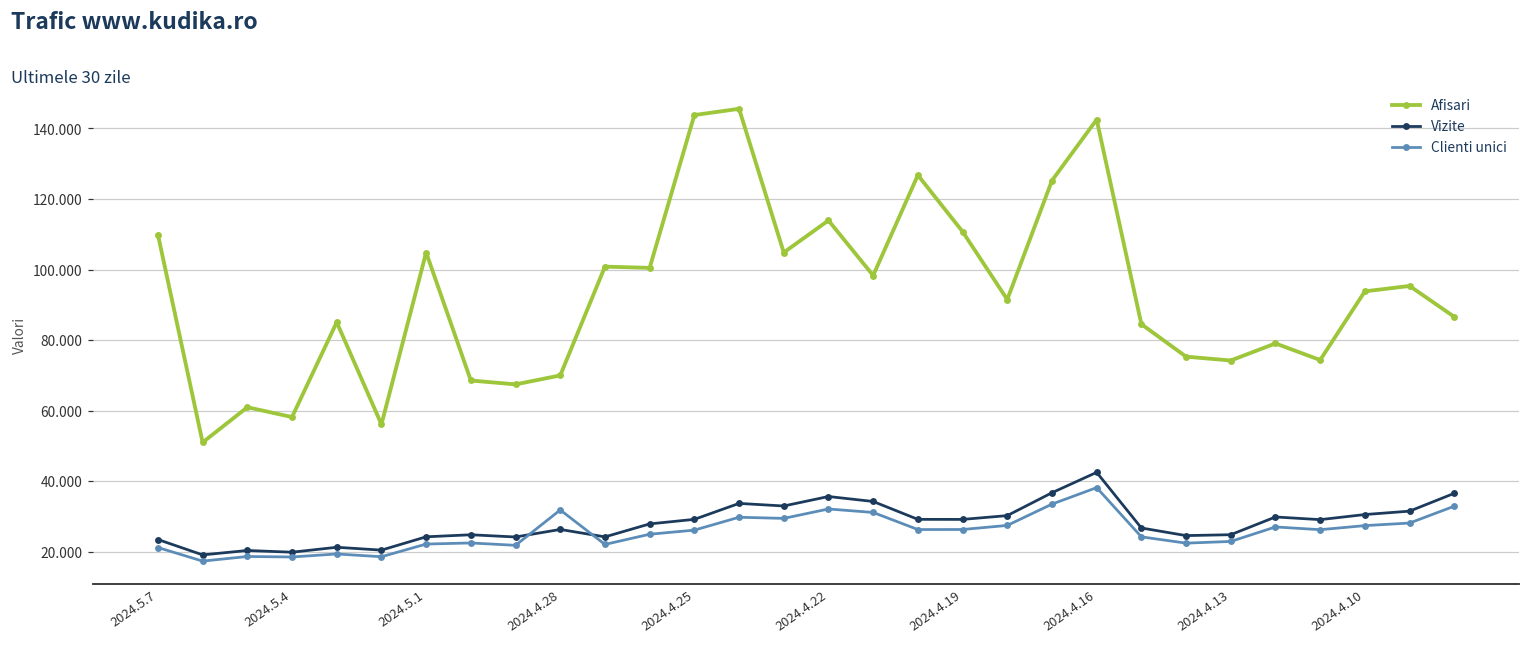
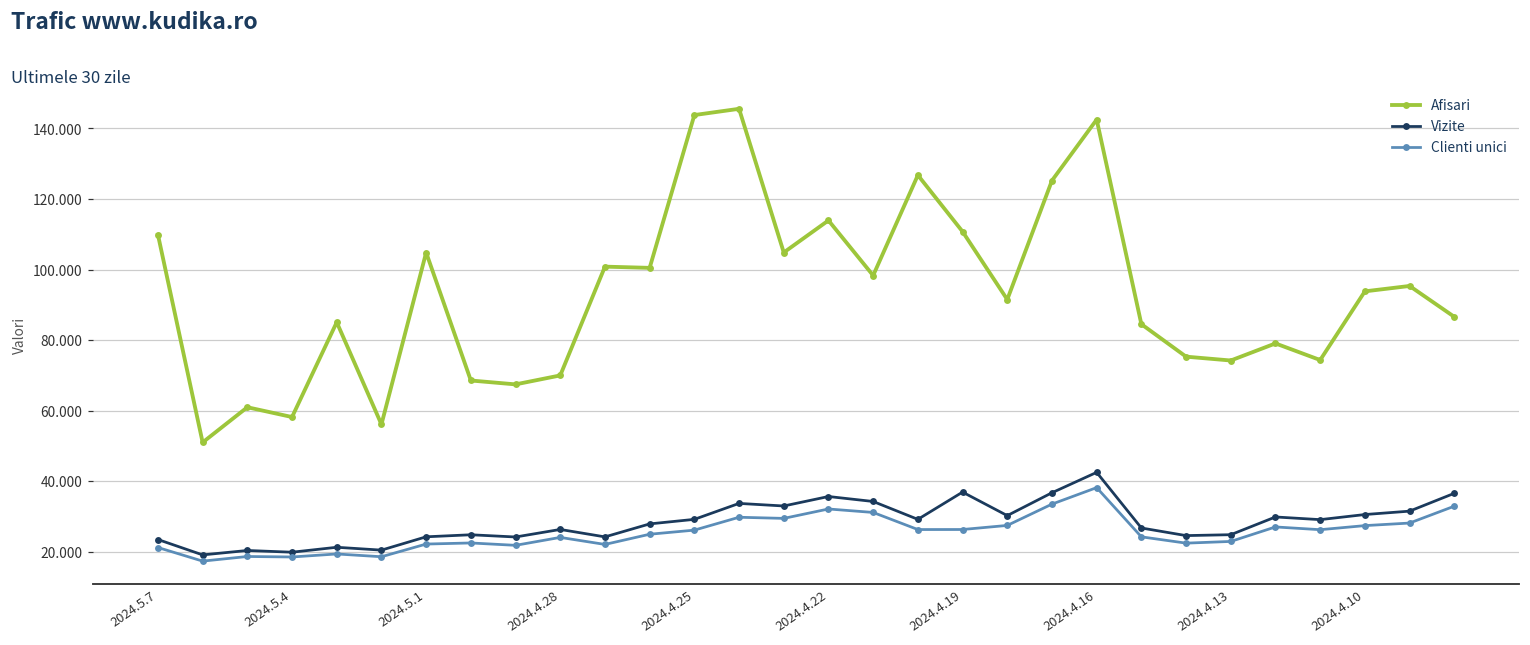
  {
    "Afisari": {
      "2024.5.7": 110,
      "2024.5.4": 58,
      "2024.5.1": 105,
      "2024.4.28": 70,
      "2024.4.25": 144,
      "2024.4.22": 114,
      "2024.4.19": 111,
      "2024.4.16": 142,
      "2024.4.13": 74,
      "2024.4.10": 94
    },
    "Vizite": {
      "2024.5.7": 23,
      "2024.5.4": 20,
      "2024.5.1": 24,
      "2024.4.28": 26,
      "2024.4.25": 29,
      "2024.4.22": 36,
-     "2024.4.19": 29,
+     "2024.4.19": 37,
      "2024.4.16": 42,
      "2024.4.13": 25,
      "2024.4.10": 31
    },
    "Clienti unici": {
      "2024.5.7": 21,
      "2024.5.4": 19,
      "2024.5.1": 22,
-     "2024.4.28": 32,
+     "2024.4.28": 24,
      "2024.4.25": 26,
      "2024.4.22": 32,
      "2024.4.19": 26,
      "2024.4.16": 38,
      "2024.4.13": 23,
      "2024.4.10": 27
    }
  }
